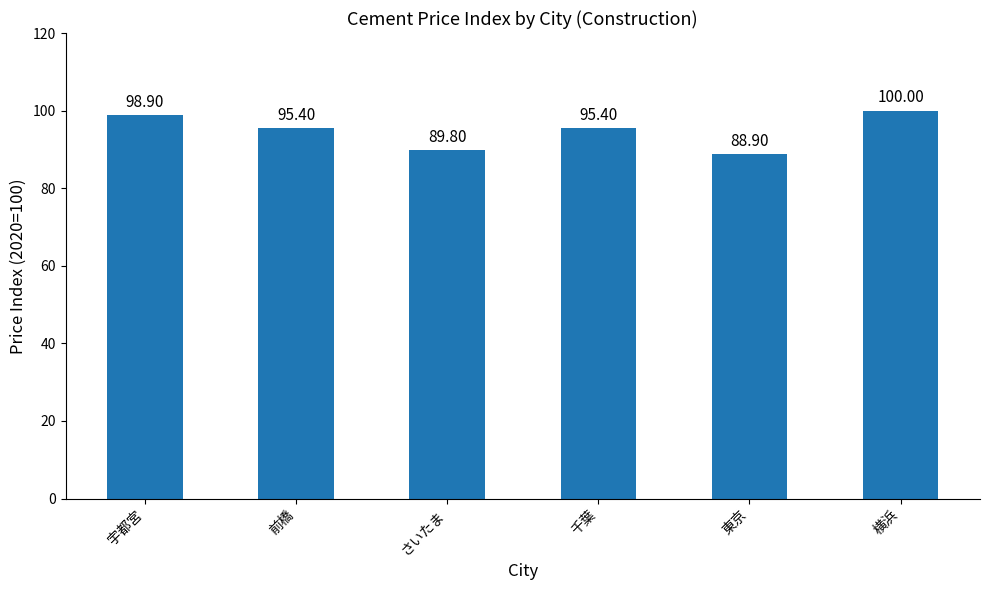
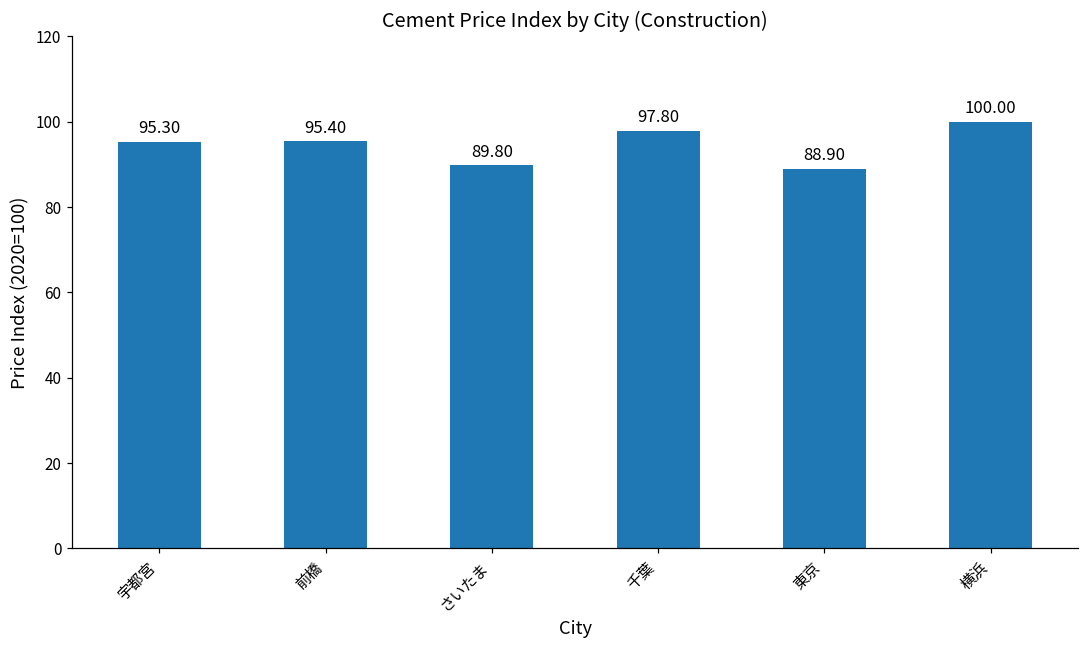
  {
-   "宇都宮": 98.90,
+   "宇都宮": 95.30,
    "前橋": 95.40,
    "さいたま": 89.80,
-   "千葉": 95.40,
+   "千葉": 97.80,
    "東京": 88.90,
    "横浜": 100.00
  }
